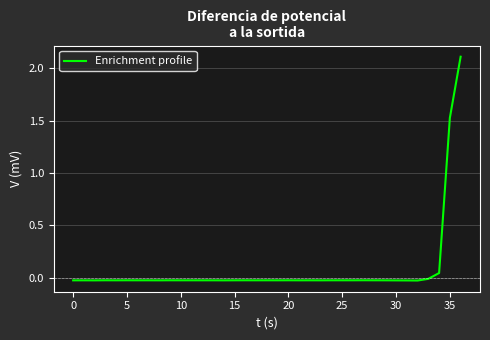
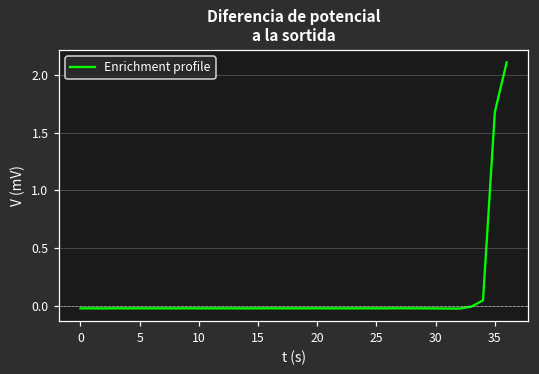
  {
    "0": -0.02,
    "5": -0.02,
    "10": -0.02,
    "15": -0.02,
    "20": -0.02,
    "25": -0.02,
    "30": -0.02,
-   "35": 1.53
+   "35": 1.68
  }
